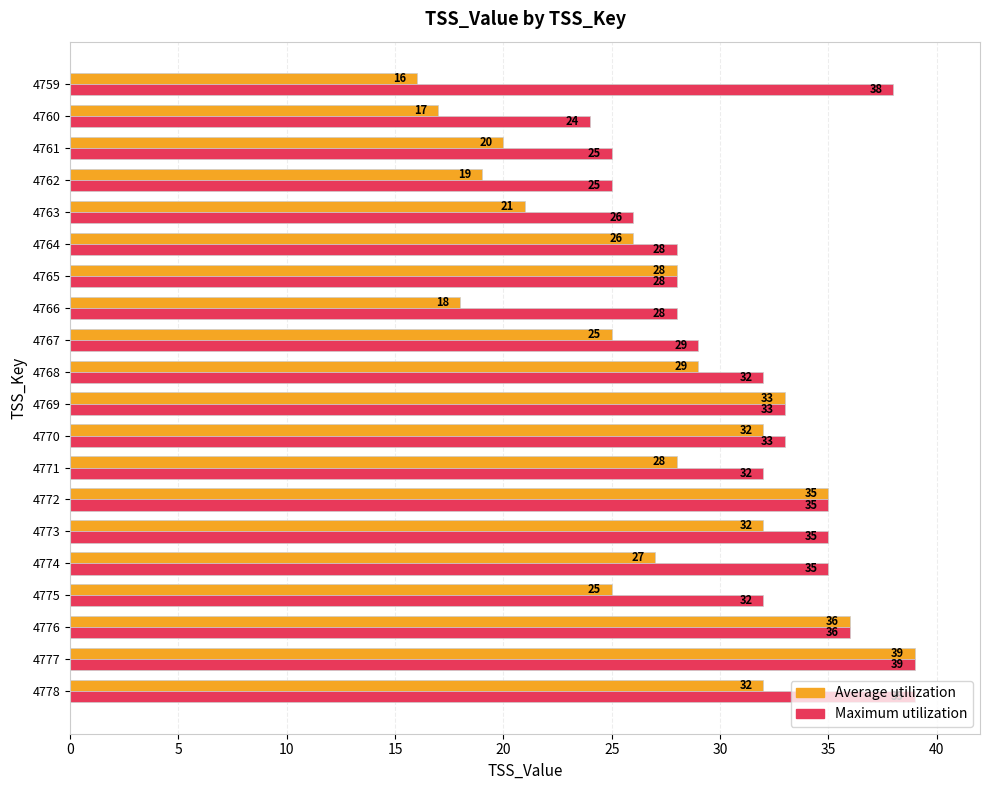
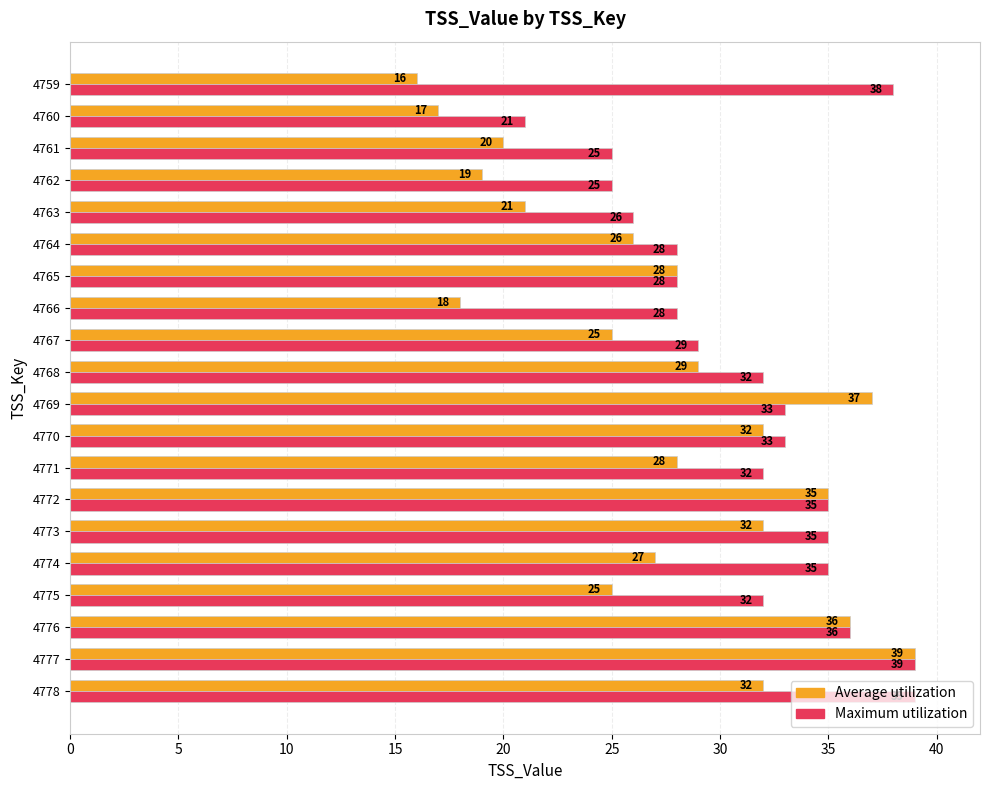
  {
    "Average utilization": {
      "4759": 16,
      "4760": 17,
      "4761": 20,
      "4762": 19,
      "4763": 21,
      "4764": 26,
      "4765": 28,
      "4766": 18,
      "4767": 25,
      "4768": 29,
-     "4769": 33,
+     "4769": 37,
      "4770": 32,
      "4771": 28,
      "4772": 35,
      "4773": 32,
      "4774": 27,
      "4775": 25,
      "4776": 36,
      "4777": 39,
      "4778": 32
    },
    "Maximum utilization": {
      "4759": 38,
-     "4760": 24,
+     "4760": 21,
      "4761": 25,
      "4762": 25,
      "4763": 26,
      "4764": 28,
      "4765": 28,
      "4766": 28,
      "4767": 29,
      "4768": 32,
      "4769": 33,
      "4770": 33,
      "4771": 32,
      "4772": 35,
      "4773": 35,
      "4774": 35,
      "4775": 32,
      "4776": 36,
      "4777": 39
    }
  }
